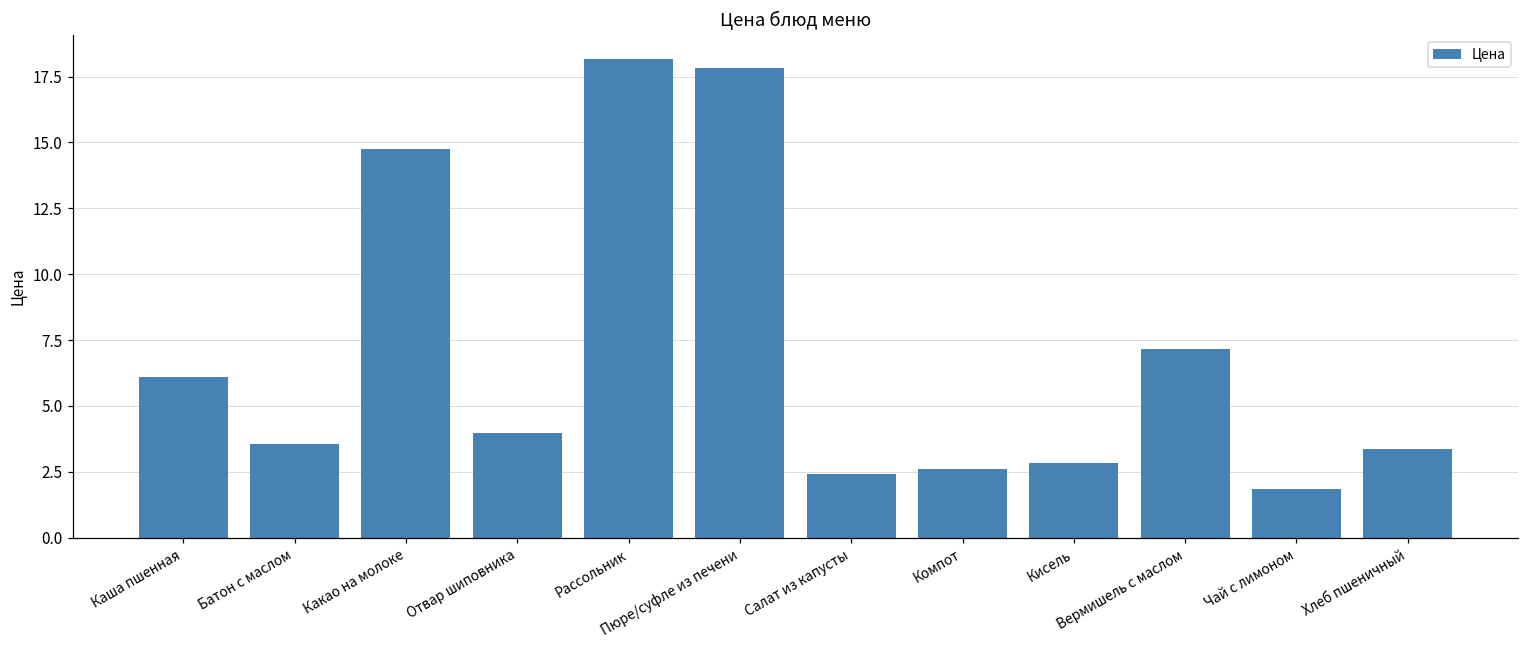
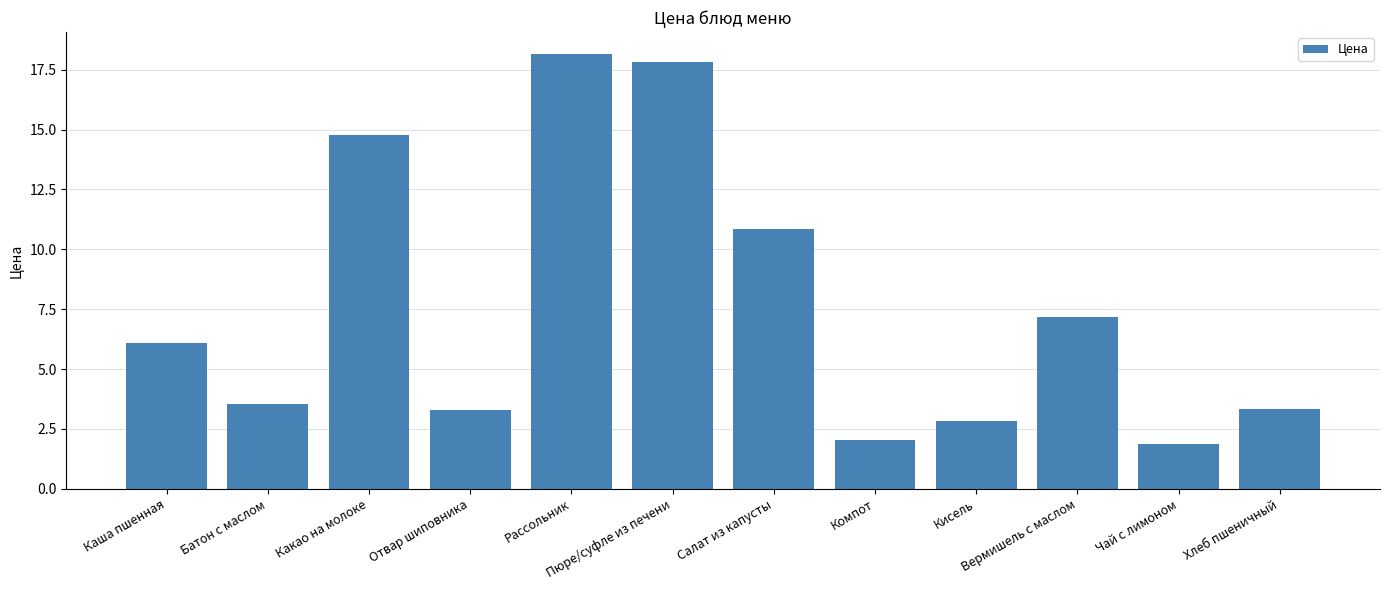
  {
    "Каша пшенная": 6.1,
    "Батон с маслом": 3.6,
    "Какао на молоке": 14.8,
-   "Отвар шиповника": 4.0,
+   "Отвар шиповника": 3.3,
    "Рассольник": 18.2,
    "Пюре/суфле из печени": 17.8,
-   "Салат из капусты": 2.4,
-   "Компот": 2.6,
+   "Салат из капусты": 10.9,
+   "Компот": 2.1,
    "Кисель": 2.9,
    "Вермишель с маслом": 7.2,
    "Чай с лимоном": 1.9,
    "Хлеб пшеничный": 3.4
  }
